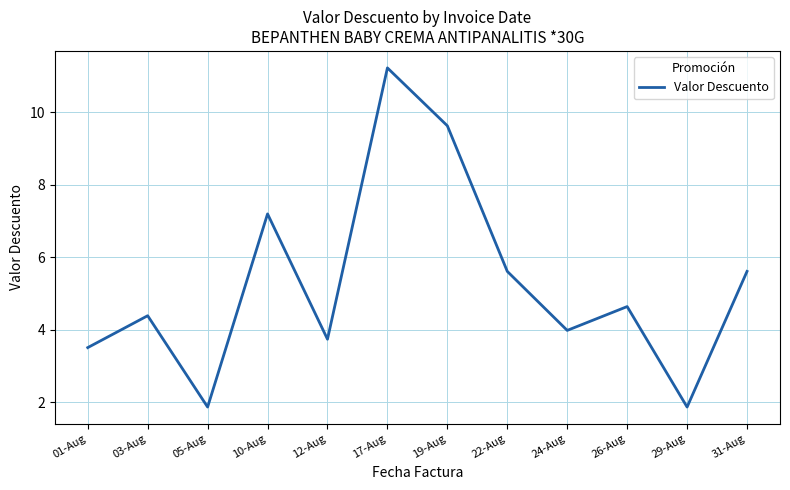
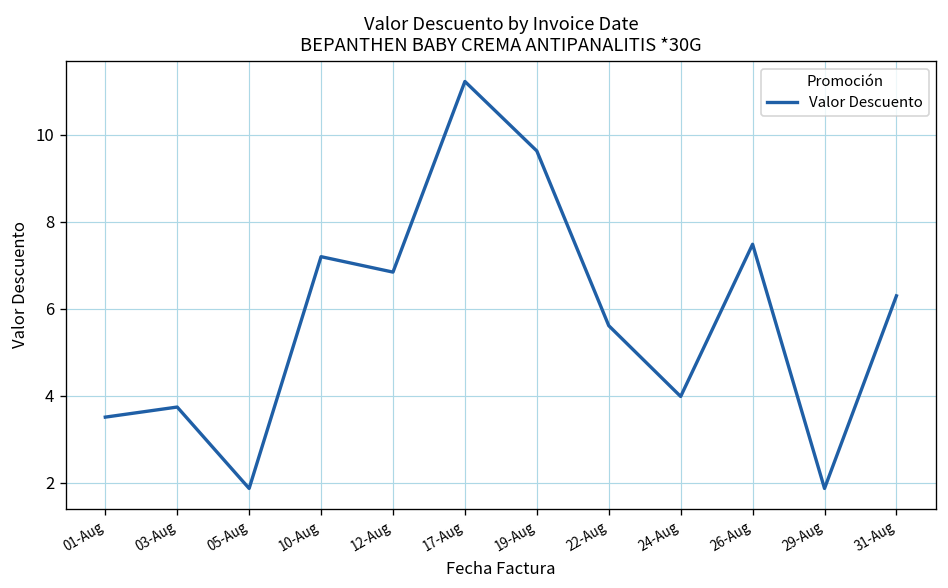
  {
    "01-Aug": 3.5,
-   "03-Aug": 4.4,
+   "03-Aug": 3.7,
    "05-Aug": 1.9,
    "10-Aug": 7.2,
-   "12-Aug": 3.7,
+   "12-Aug": 6.8,
    "17-Aug": 11.2,
    "19-Aug": 9.6,
    "22-Aug": 5.6,
    "24-Aug": 4.0,
-   "26-Aug": 4.6,
+   "26-Aug": 7.5,
    "29-Aug": 1.9,
-   "31-Aug": 5.6
+   "31-Aug": 6.3
  }
